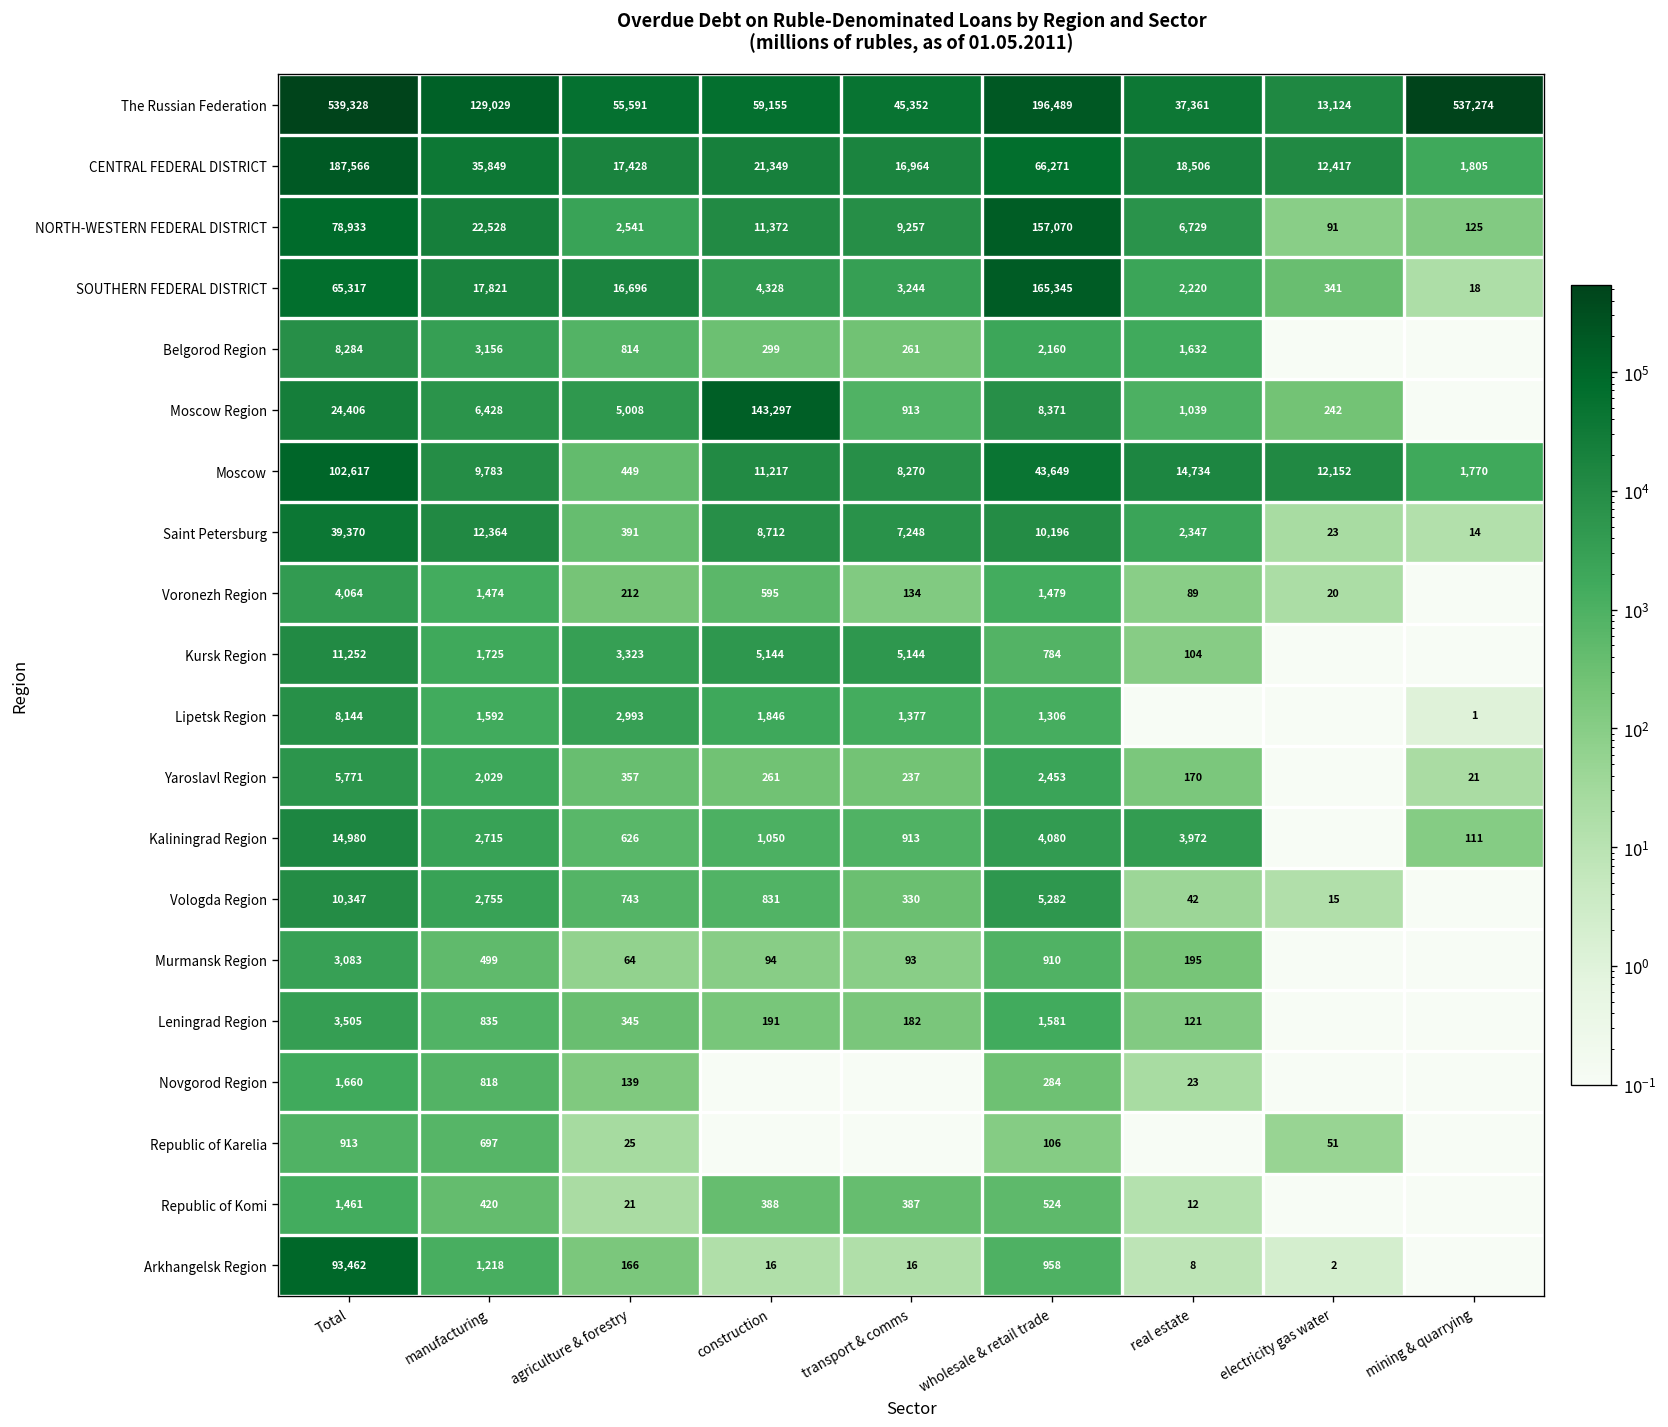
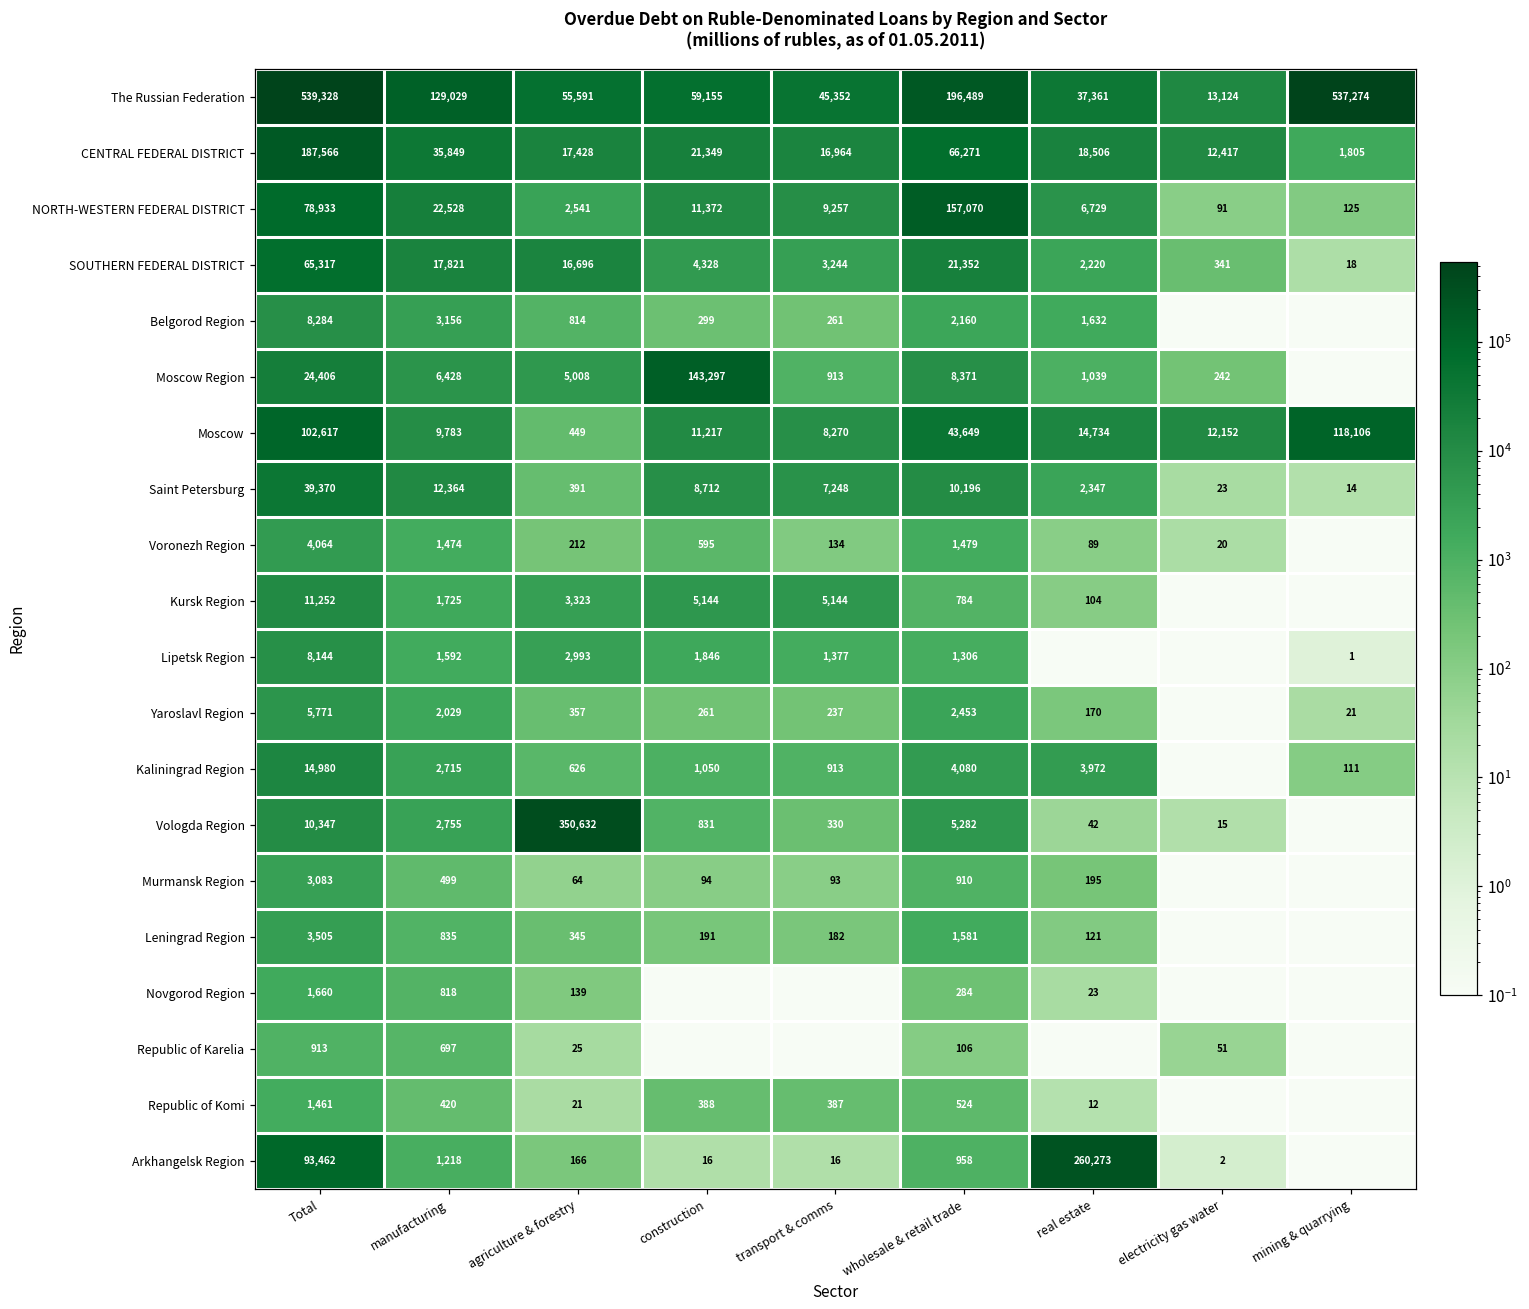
  {
    "The Russian Federation": {
      "Total": "539,328",
      "manufacturing": "129,029",
      "agriculture & forestry": "55,591",
      "construction": "59,155",
      "transport & comms": "45,352",
      "wholesale & retail trade": "196,489",
      "real estate": "37,361",
      "electricity gas water": "13,124",
      "mining & quarrying": "537,274"
    },
    "CENTRAL FEDERAL DISTRICT": {
      "Total": "187,566",
      "manufacturing": "35,849",
      "agriculture & forestry": "17,428",
      "construction": "21,349",
      "transport & comms": "16,964",
      "wholesale & retail trade": "66,271",
      "real estate": "18,506",
      "electricity gas water": "12,417",
      "mining & quarrying": "1,805"
    },
    "NORTH-WESTERN FEDERAL DISTRICT": {
      "Total": "78,933",
      "manufacturing": "22,528",
      "agriculture & forestry": "2,541",
      "construction": "11,372",
      "transport & comms": "9,257",
      "wholesale & retail trade": "157,070",
      "real estate": "6,729",
      "electricity gas water": "91",
      "mining & quarrying": "125"
    },
    "SOUTHERN FEDERAL DISTRICT": {
      "Total": "65,317",
      "manufacturing": "17,821",
      "agriculture & forestry": "16,696",
      "construction": "4,328",
      "transport & comms": "3,244",
-     "wholesale & retail trade": "165,345",
+     "wholesale & retail trade": "21,352",
      "real estate": "2,220",
      "electricity gas water": "341",
      "mining & quarrying": "18"
    },
    "Belgorod Region": {
      "Total": "8,284",
      "manufacturing": "3,156",
      "agriculture & forestry": "814",
      "construction": "299",
      "transport & comms": "261",
      "wholesale & retail trade": "2,160",
      "real estate": "1,632"
    },
    "Moscow Region": {
      "Total": "24,406",
      "manufacturing": "6,428",
      "agriculture & forestry": "5,008",
      "construction": "143,297",
      "transport & comms": "913",
      "wholesale & retail trade": "8,371",
      "real estate": "1,039",
      "electricity gas water": "242"
    },
    "Moscow": {
      "Total": "102,617",
      "manufacturing": "9,783",
      "agriculture & forestry": "449",
      "construction": "11,217",
      "transport & comms": "8,270",
      "wholesale & retail trade": "43,649",
      "real estate": "14,734",
      "electricity gas water": "12,152",
-     "mining & quarrying": "1,770"
+     "mining & quarrying": "118,106"
    },
    "Saint Petersburg": {
      "Total": "39,370",
      "manufacturing": "12,364",
      "agriculture & forestry": "391",
      "construction": "8,712",
      "transport & comms": "7,248",
      "wholesale & retail trade": "10,196",
      "real estate": "2,347",
      "electricity gas water": "23",
      "mining & quarrying": "14"
    },
    "Voronezh Region": {
      "Total": "4,064",
      "manufacturing": "1,474",
      "agriculture & forestry": "212",
      "construction": "595",
      "transport & comms": "134",
      "wholesale & retail trade": "1,479",
      "real estate": "89",
      "electricity gas water": "20"
    },
    "Kursk Region": {
      "Total": "11,252",
      "manufacturing": "1,725",
      "agriculture & forestry": "3,323",
      "construction": "5,144",
      "transport & comms": "5,144",
      "wholesale & retail trade": "784",
      "real estate": "104"
    },
    "Lipetsk Region": {
      "Total": "8,144",
      "manufacturing": "1,592",
      "agriculture & forestry": "2,993",
      "construction": "1,846",
      "transport & comms": "1,377",
      "wholesale & retail trade": "1,306",
      "mining & quarrying": "1"
    },
    "Yaroslavl Region": {
      "Total": "5,771",
      "manufacturing": "2,029",
      "agriculture & forestry": "357",
      "construction": "261",
      "transport & comms": "237",
      "wholesale & retail trade": "2,453",
      "real estate": "170",
      "mining & quarrying": "21"
    },
    "Kaliningrad Region": {
      "Total": "14,980",
      "manufacturing": "2,715",
      "agriculture & forestry": "626",
      "construction": "1,050",
      "transport & comms": "913",
      "wholesale & retail trade": "4,080",
      "real estate": "3,972",
      "mining & quarrying": "111"
    },
    "Vologda Region": {
      "Total": "10,347",
      "manufacturing": "2,755",
-     "agriculture & forestry": "743",
+     "agriculture & forestry": "350,632",
      "construction": "831",
      "transport & comms": "330",
      "wholesale & retail trade": "5,282",
      "real estate": "42",
      "electricity gas water": "15"
    },
    "Murmansk Region": {
      "Total": "3,083",
      "manufacturing": "499",
      "agriculture & forestry": "64",
      "construction": "94",
      "transport & comms": "93",
      "wholesale & retail trade": "910",
      "real estate": "195"
    },
    "Leningrad Region": {
      "Total": "3,505",
      "manufacturing": "835",
      "agriculture & forestry": "345",
      "construction": "191",
      "transport & comms": "182",
      "wholesale & retail trade": "1,581",
      "real estate": "121"
    },
    "Novgorod Region": {
      "Total": "1,660",
      "manufacturing": "818",
      "agriculture & forestry": "139",
      "wholesale & retail trade": "284",
      "real estate": "23"
    },
    "Republic of Karelia": {
      "Total": "913",
      "manufacturing": "697",
      "agriculture & forestry": "25",
      "wholesale & retail trade": "106",
      "electricity gas water": "51"
    },
    "Republic of Komi": {
      "Total": "1,461",
      "manufacturing": "420",
      "agriculture & forestry": "21",
      "construction": "388",
      "transport & comms": "387",
      "wholesale & retail trade": "524",
      "real estate": "12"
    },
    "Arkhangelsk Region": {
      "Total": "93,462",
      "manufacturing": "1,218",
      "agriculture & forestry": "166",
      "construction": "16",
      "transport & comms": "16",
      "wholesale & retail trade": "958",
-     "real estate": "8",
+     "real estate": "260,273",
      "electricity gas water": "2"
    }
  }
